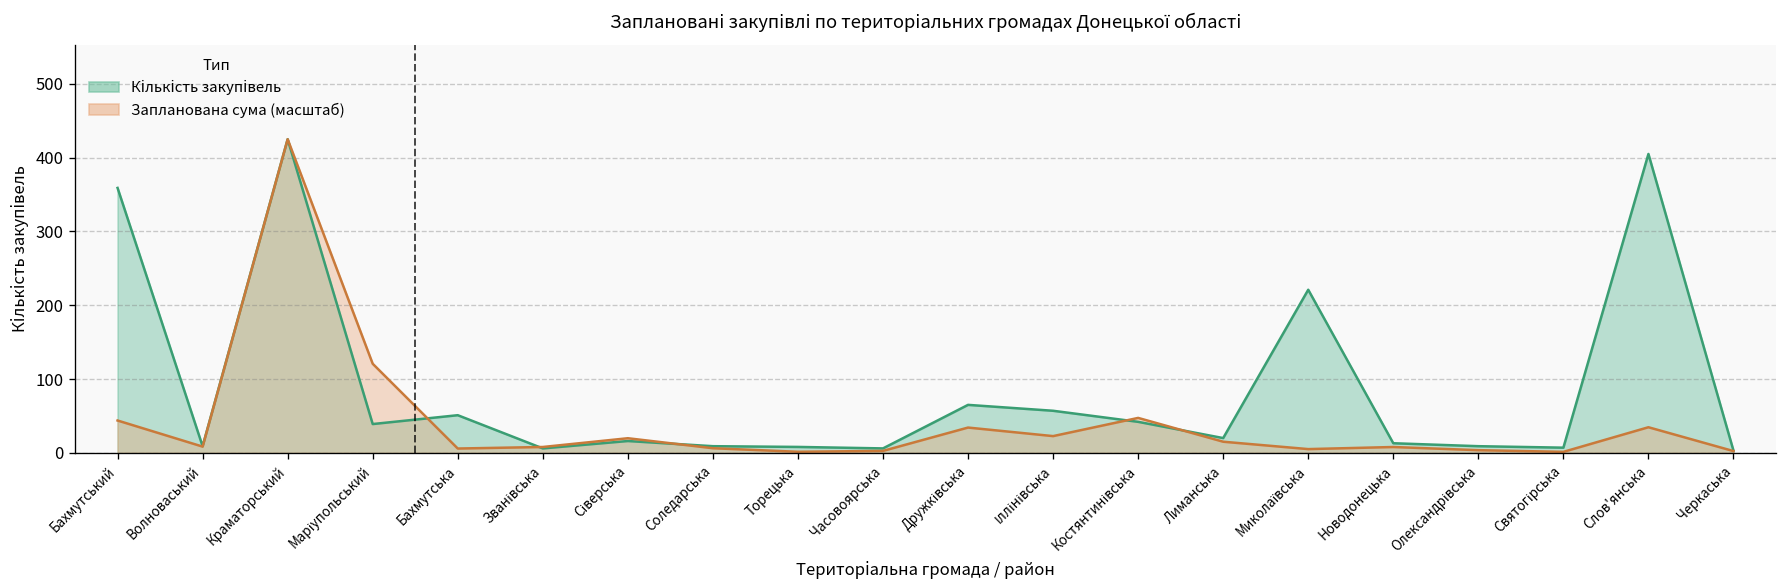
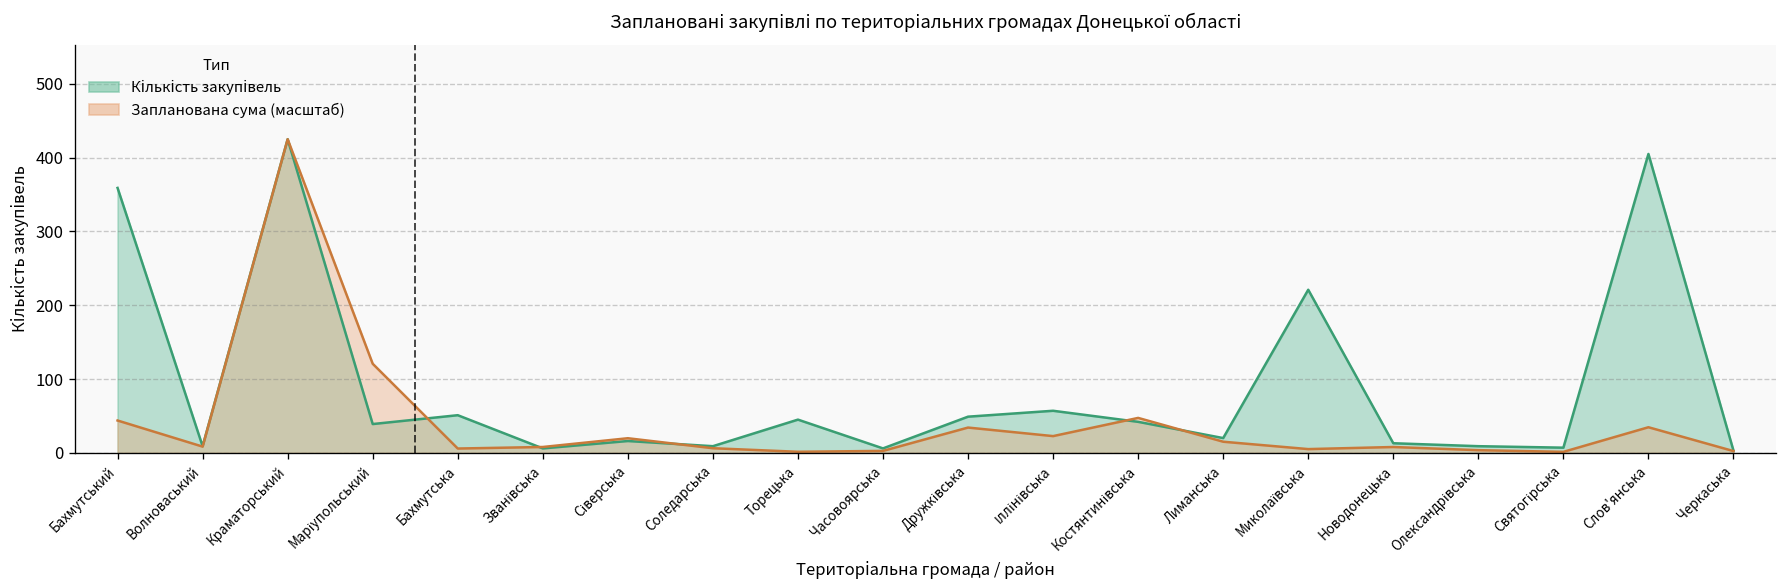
  {
    "Кількість закупівель": {
      "Бахмутський": 360,
      "Маріупольський": 40,
      "Бахмутська": 50,
-     "Торецька": 10,
-     "Дружківська": 70,
+     "Торецька": 50,
+     "Дружківська": 50,
      "Іллінівська": 60,
      "Костянтинівська": 40,
      "Лиманська": 20,
      "Миколаївська": 220,
      "Новодонецька": 10,
      "Олександрівська": 10,
      "Святогірська": 10,
      "Слов'янська": 410
    }
  }
